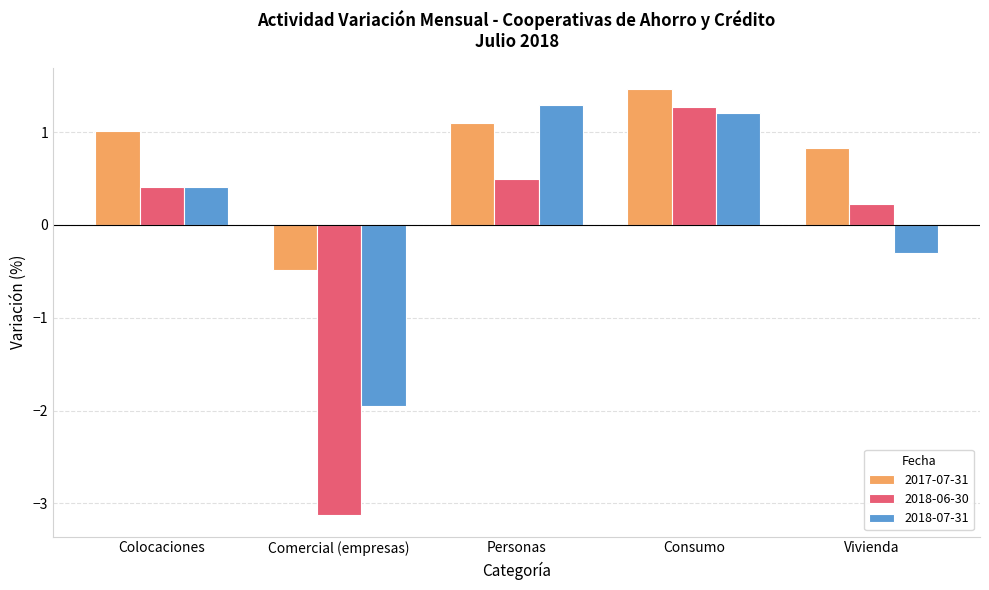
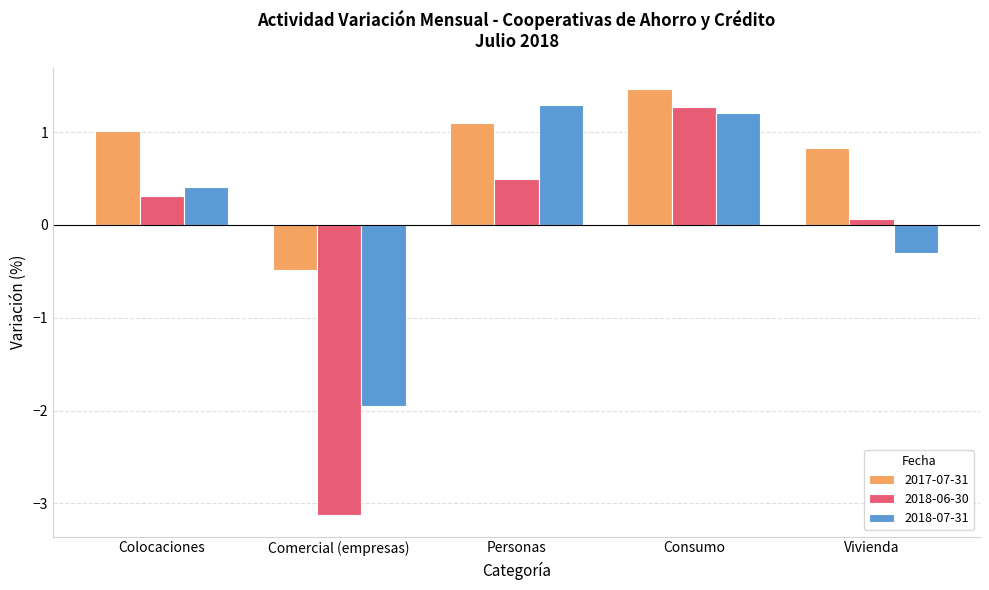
  {
    "2017-07-31": {
      "Colocaciones": 1.0,
      "Comercial (empresas)": -0.5,
      "Personas": 1.1,
      "Consumo": 1.5,
      "Vivienda": 0.8
    },
    "2018-06-30": {
-     "Colocaciones": 0.4,
+     "Colocaciones": 0.3,
      "Comercial (empresas)": -3.1,
      "Personas": 0.5,
      "Consumo": 1.3,
-     "Vivienda": 0.2
+     "Vivienda": 0.1
    },
    "2018-07-31": {
      "Colocaciones": 0.4,
      "Comercial (empresas)": -1.9,
      "Personas": 1.3,
      "Consumo": 1.2,
      "Vivienda": -0.3
    }
  }
